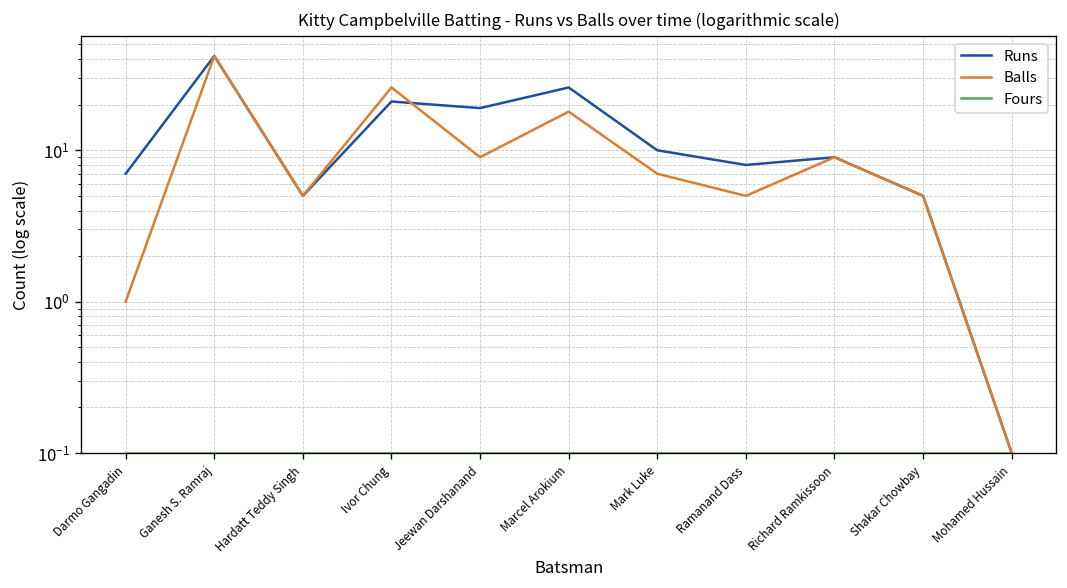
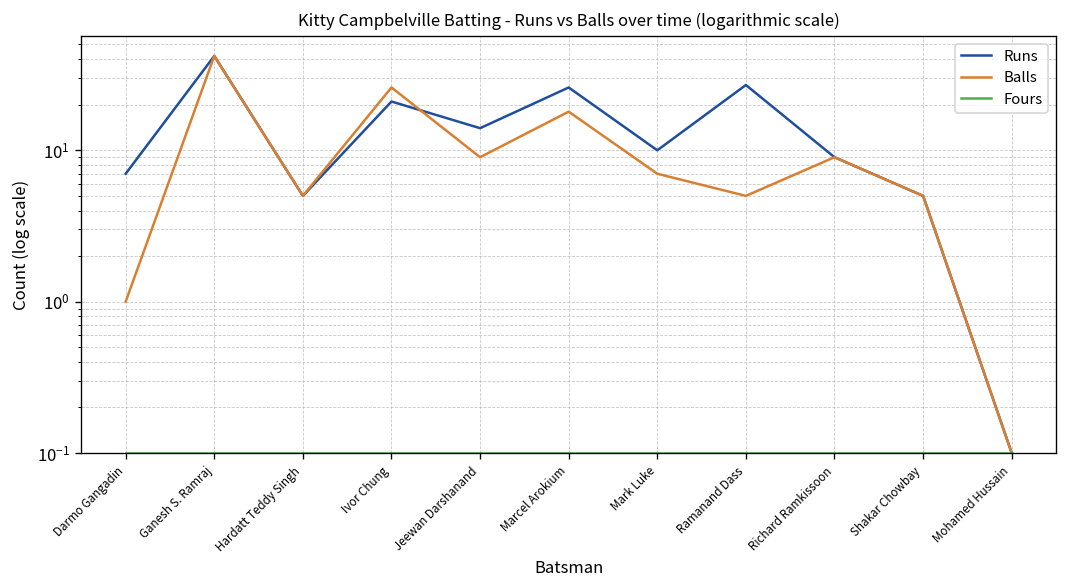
  {
    "Runs": {
      "Darmo Gangadin": 7,
      "Ivor Chung": 21,
-     "Jeewan Darshanand": 19,
+     "Jeewan Darshanand": 14,
      "Marcel Arokium": 26,
      "Mark Luke": 10,
-     "Ramanand Dass": 8
+     "Ramanand Dass": 27
    },
    "Balls": {
      "Darmo Gangadin": 1,
      "Ivor Chung": 26,
      "Jeewan Darshanand": 9,
      "Marcel Arokium": 18,
      "Mark Luke": 7,
      "Ramanand Dass": 5
    },
    "Fours": {
      "Darmo Gangadin": 0.10,
      "Ganesh S. Ramraj": 0.10,
      "Hardatt Teddy Singh": 0.10,
      "Ivor Chung": 0.10,
      "Jeewan Darshanand": 0.10,
      "Marcel Arokium": 0.10,
      "Mark Luke": 0.10,
      "Ramanand Dass": 0.10,
      "Richard Ramkissoon": 0.10,
      "Shakar Chowbay": 0.10
    }
  }
